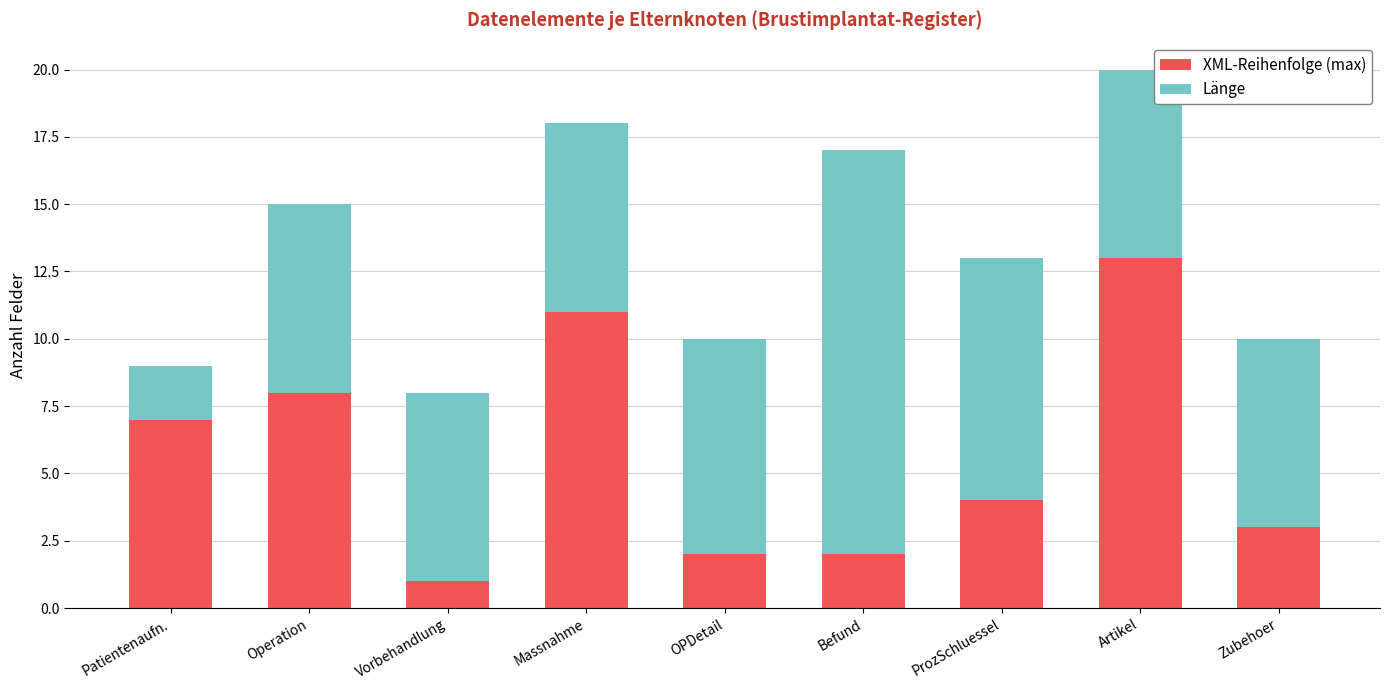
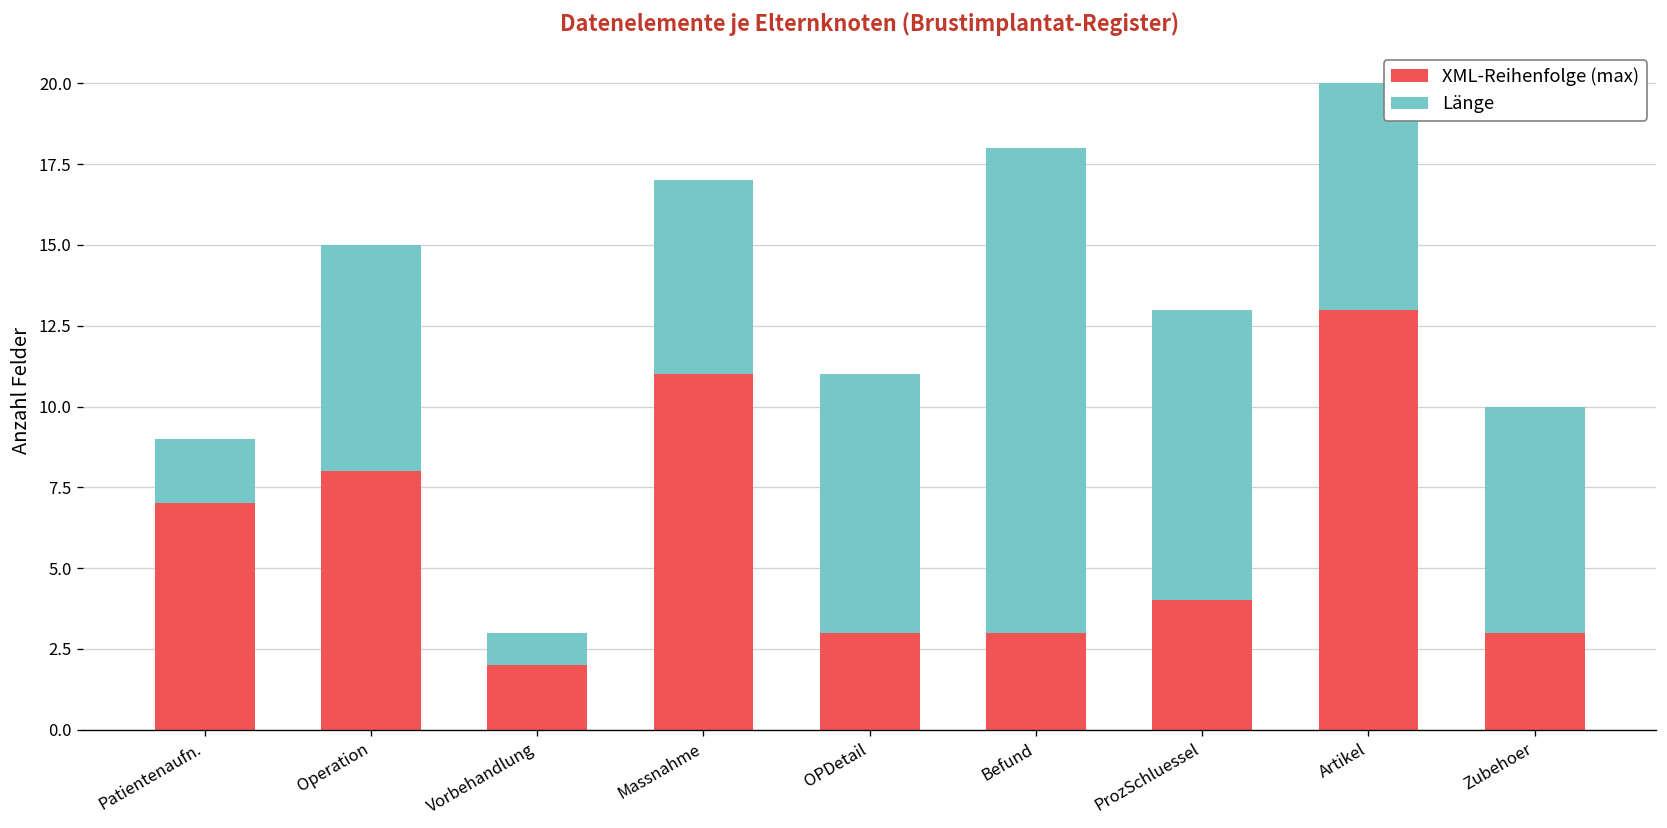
  {
    "XML-Reihenfolge (max)": {
      "Patientenaufn.": 7,
      "Operation": 8,
-     "Vorbehandlung": 1,
+     "Vorbehandlung": 2,
      "Massnahme": 11,
-     "OPDetail": 2,
-     "Befund": 2,
+     "OPDetail": 3,
+     "Befund": 3,
      "ProzSchluessel": 4,
      "Artikel": 13,
      "Zubehoer": 3
    },
    "Länge": {
      "Patientenaufn.": 2,
      "Operation": 7,
-     "Vorbehandlung": 7,
-     "Massnahme": 7,
+     "Vorbehandlung": 1,
+     "Massnahme": 6,
      "OPDetail": 8,
      "Befund": 15,
      "ProzSchluessel": 9,
      "Artikel": 7,
      "Zubehoer": 7
    }
  }
